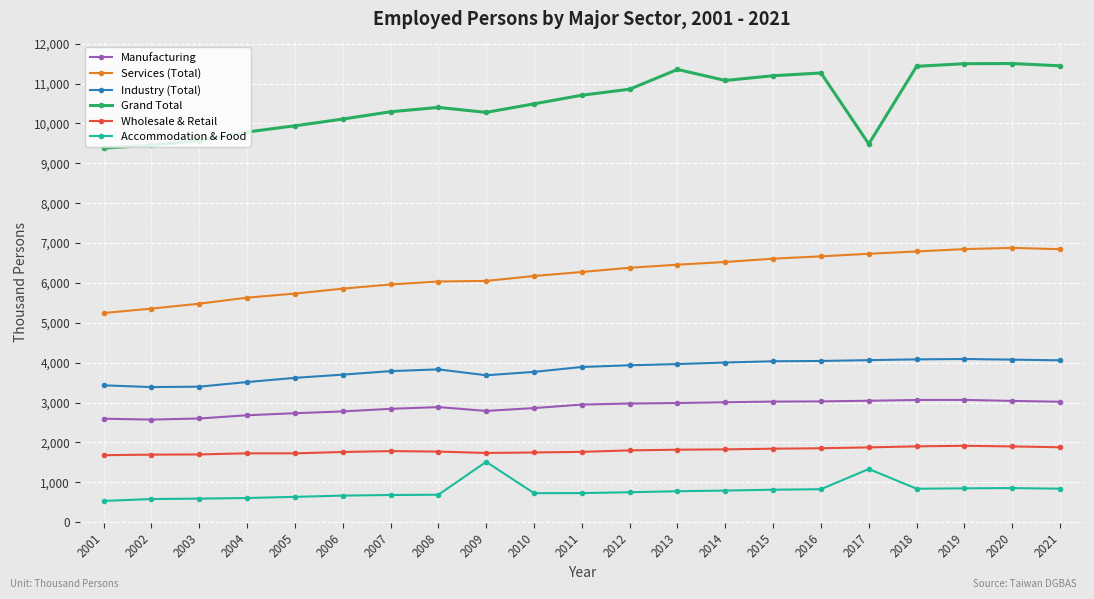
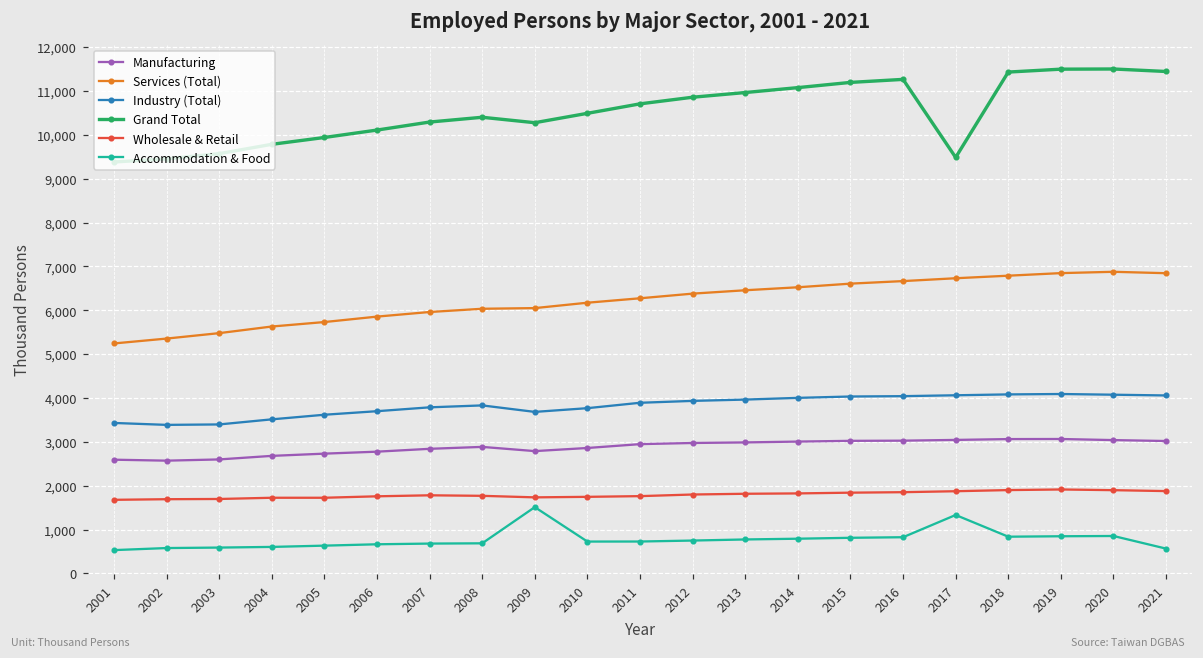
  {
    "Manufacturing": {
      "2001": "2,600",
      "2002": "2,600",
      "2003": "2,600",
      "2004": "2,700",
      "2005": "2,700",
      "2006": "2,800",
      "2007": "2,800",
      "2008": "2,900",
      "2009": "2,800",
      "2010": "2,900",
      "2011": "2,900",
      "2012": "3,000",
      "2013": "3,000",
      "2014": "3,000",
      "2015": "3,000",
      "2016": "3,000",
      "2017": "3,000",
      "2018": "3,100",
      "2019": "3,100",
      "2020": "3,000",
      "2021": "3,000"
    },
    "Industry (Total)": {
      "2001": "3,400",
      "2002": "3,400",
      "2003": "3,400",
      "2004": "3,500",
      "2005": "3,600",
      "2006": "3,700",
      "2007": "3,800",
      "2008": "3,800",
      "2009": "3,700",
      "2010": "3,800",
      "2011": "3,900",
      "2012": "3,900",
      "2013": "4,000",
      "2014": "4,000",
      "2015": "4,000",
      "2016": "4,000",
      "2017": "4,100",
      "2018": "4,100",
      "2019": "4,100",
      "2020": "4,100",
      "2021": "4,100"
    },
    "Grand Total": {
      "2001": "9,400",
      "2005": "9,900",
      "2006": "10,100",
      "2007": "10,300",
      "2008": "10,400",
      "2009": "10,300",
      "2010": "10,500",
      "2011": "10,700",
      "2012": "10,900",
-     "2013": "11,400",
+     "2013": "11,000",
      "2014": "11,100",
      "2015": "11,200",
      "2016": "11,300",
      "2017": "9,500",
      "2018": "11,400",
      "2019": "11,500",
      "2020": "11,500",
      "2021": "11,400"
    },
    "Accommodation & Food": {
      "2001": "500",
      "2002": "600",
      "2003": "600",
      "2004": "600",
      "2005": "600",
      "2006": "700",
      "2007": "700",
      "2008": "700",
      "2009": "1,500",
      "2010": "700",
      "2011": "700",
      "2012": "800",
      "2013": "800",
      "2014": "800",
      "2015": "800",
      "2016": "800",
      "2017": "1,300",
      "2018": "800",
      "2019": "800",
      "2020": "900",
-     "2021": "800"
+     "2021": "600"
    }
  }
